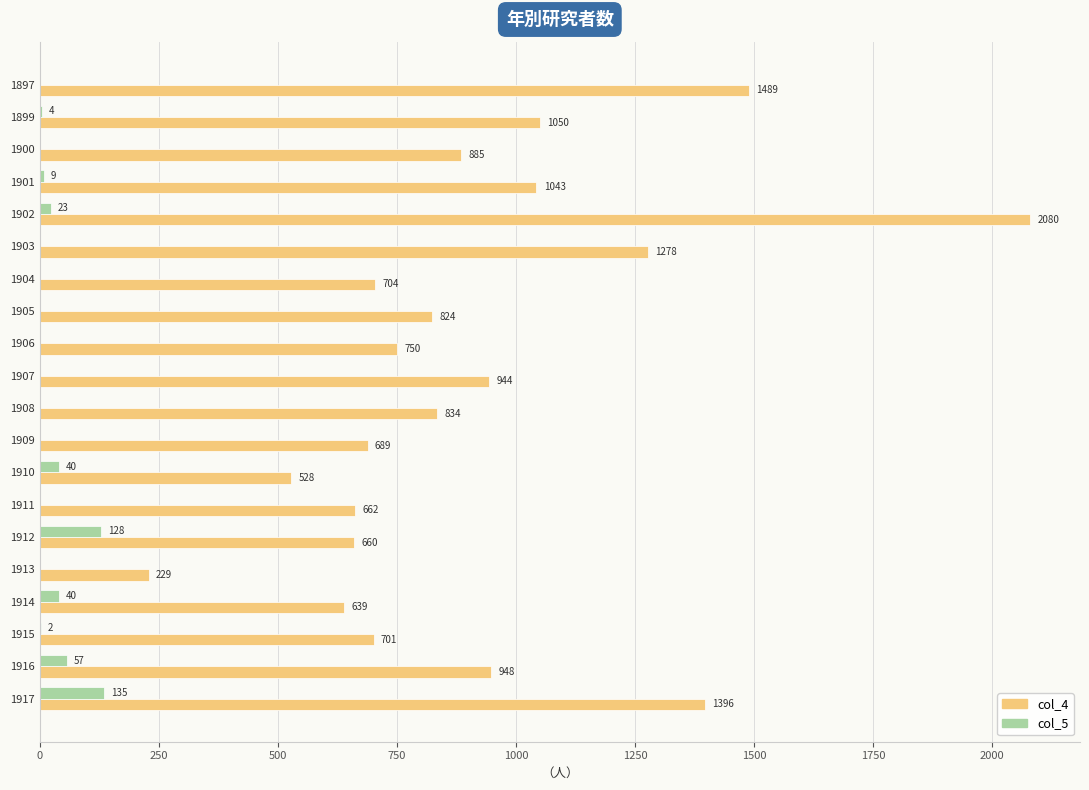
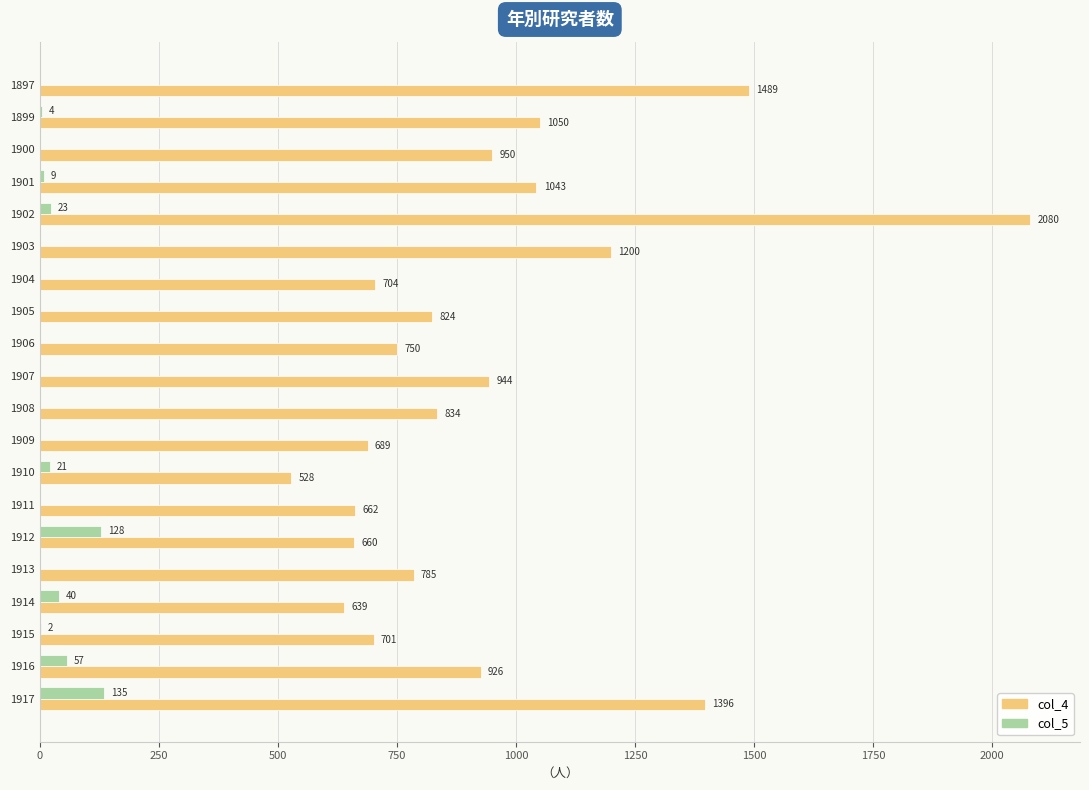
  {
    "col_4": {
      "1897": 1489,
      "1899": 1050,
-     "1900": 885,
+     "1900": 950,
      "1901": 1043,
      "1902": 2080,
-     "1903": 1278,
+     "1903": 1200,
      "1904": 704,
      "1905": 824,
      "1906": 750,
      "1907": 944,
      "1908": 834,
      "1909": 689,
      "1910": 528,
      "1911": 662,
      "1912": 660,
-     "1913": 229,
+     "1913": 785,
      "1914": 639,
      "1915": 701,
-     "1916": 948,
+     "1916": 926,
      "1917": 1396
    },
    "col_5": {
      "1899": 4,
      "1901": 9,
      "1902": 23,
-     "1910": 40,
+     "1910": 21,
      "1912": 128,
      "1914": 40,
      "1915": 2,
      "1916": 57,
      "1917": 135
    }
  }
